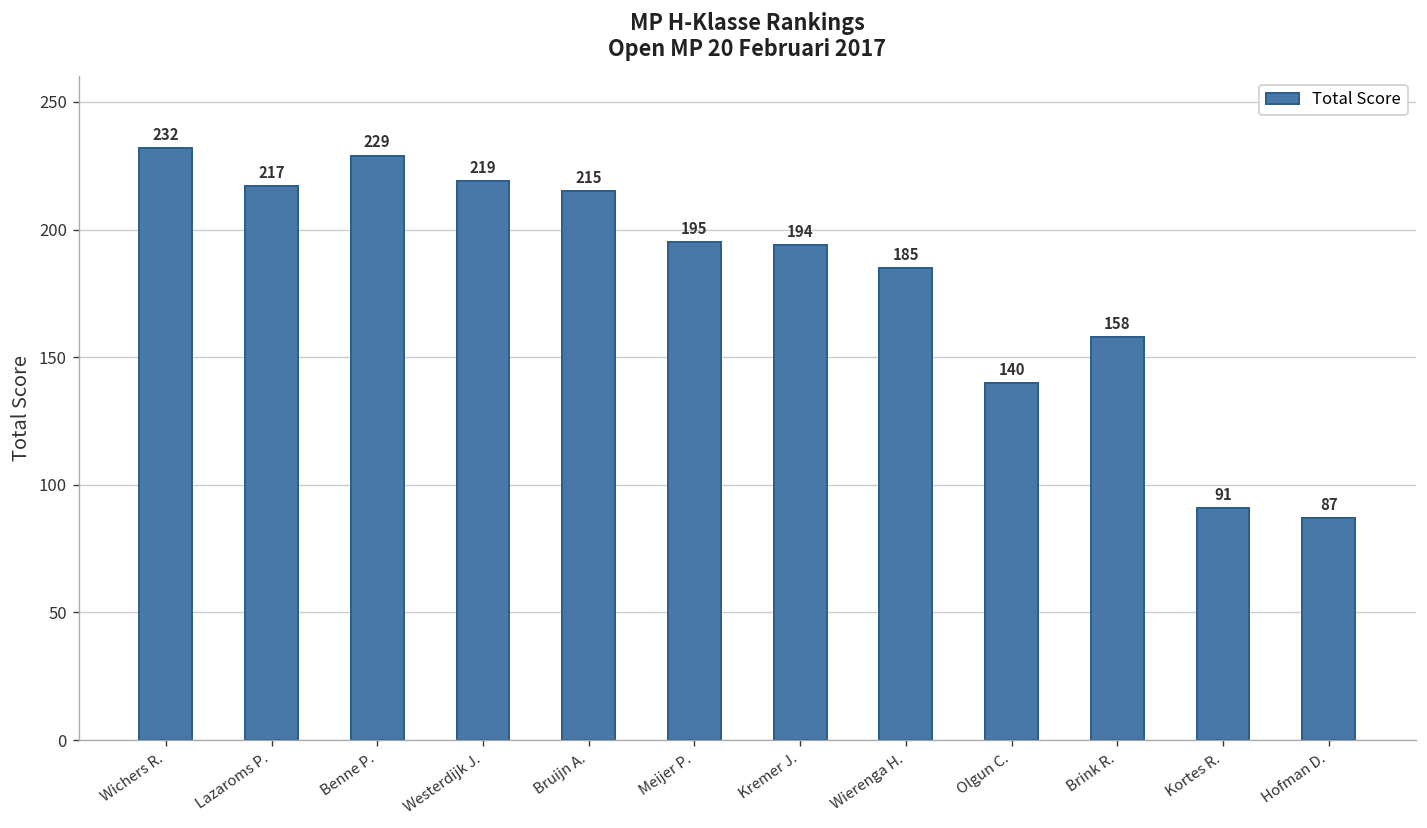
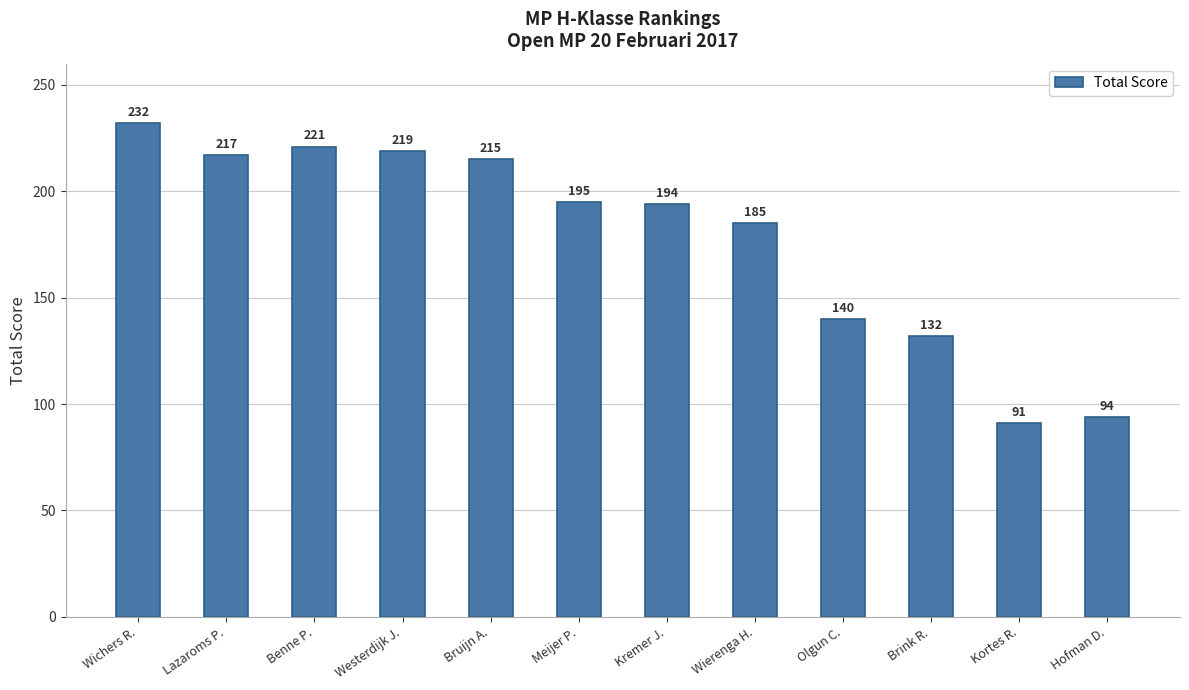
  {
    "Wichers R.": 232,
    "Lazaroms P.": 217,
-   "Benne P.": 229,
+   "Benne P.": 221,
    "Westerdijk J.": 219,
    "Bruijn A.": 215,
    "Meijer P.": 195,
    "Kremer J.": 194,
    "Wierenga H.": 185,
    "Olgun C.": 140,
-   "Brink R.": 158,
+   "Brink R.": 132,
    "Kortes R.": 91,
-   "Hofman D.": 87
+   "Hofman D.": 94
  }
